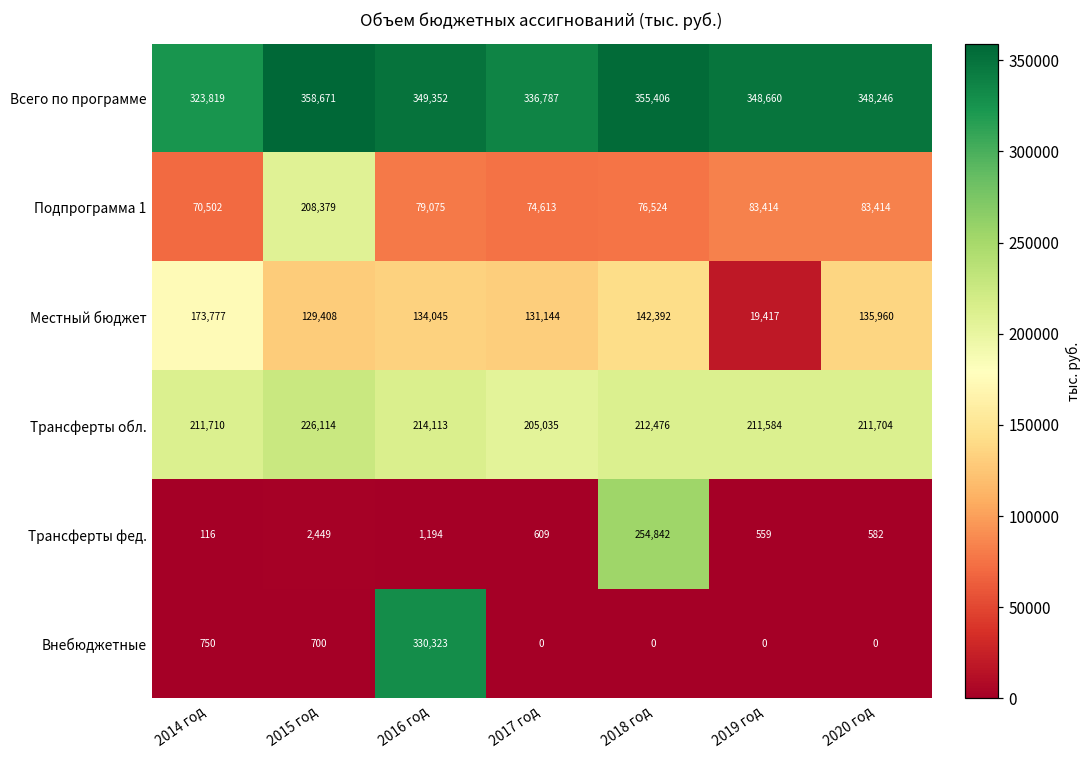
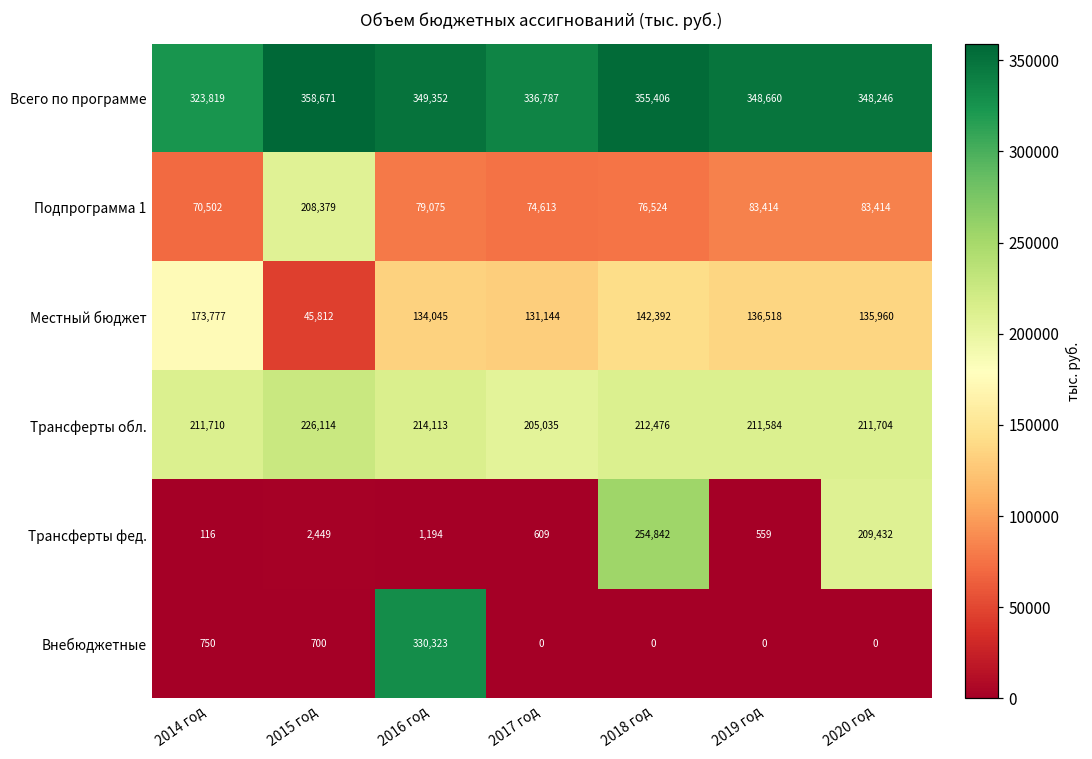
  {
    "Всего по программе": {
      "2014 год": "323,819",
      "2015 год": "358,671",
      "2016 год": "349,352",
      "2017 год": "336,787",
      "2018 год": "355,406",
      "2019 год": "348,660",
      "2020 год": "348,246"
    },
    "Подпрограмма 1": {
      "2014 год": "70,502",
      "2015 год": "208,379",
      "2016 год": "79,075",
      "2017 год": "74,613",
      "2018 год": "76,524",
      "2019 год": "83,414",
      "2020 год": "83,414"
    },
    "Местный бюджет": {
      "2014 год": "173,777",
-     "2015 год": "129,408",
+     "2015 год": "45,812",
      "2016 год": "134,045",
      "2017 год": "131,144",
      "2018 год": "142,392",
-     "2019 год": "19,417",
+     "2019 год": "136,518",
      "2020 год": "135,960"
    },
    "Трансферты обл.": {
      "2014 год": "211,710",
      "2015 год": "226,114",
      "2016 год": "214,113",
      "2017 год": "205,035",
      "2018 год": "212,476",
      "2019 год": "211,584",
      "2020 год": "211,704"
    },
    "Трансферты фед.": {
      "2014 год": "116",
      "2015 год": "2,449",
      "2016 год": "1,194",
      "2017 год": "609",
      "2018 год": "254,842",
      "2019 год": "559",
-     "2020 год": "582"
+     "2020 год": "209,432"
    },
    "Внебюджетные": {
      "2014 год": "750",
      "2015 год": "700",
      "2016 год": "330,323",
      "2017 год": "0",
      "2018 год": "0",
      "2019 год": "0",
      "2020 год": "0"
    }
  }
